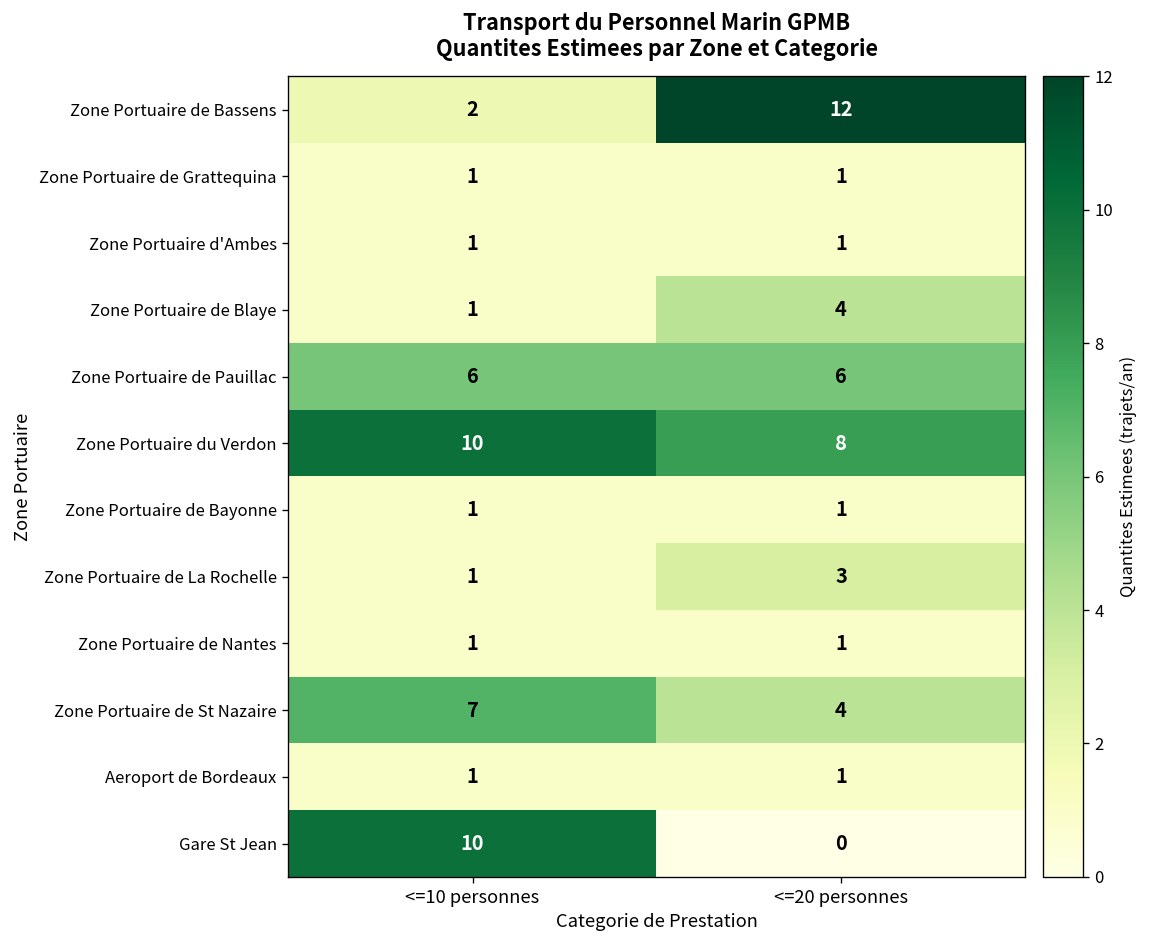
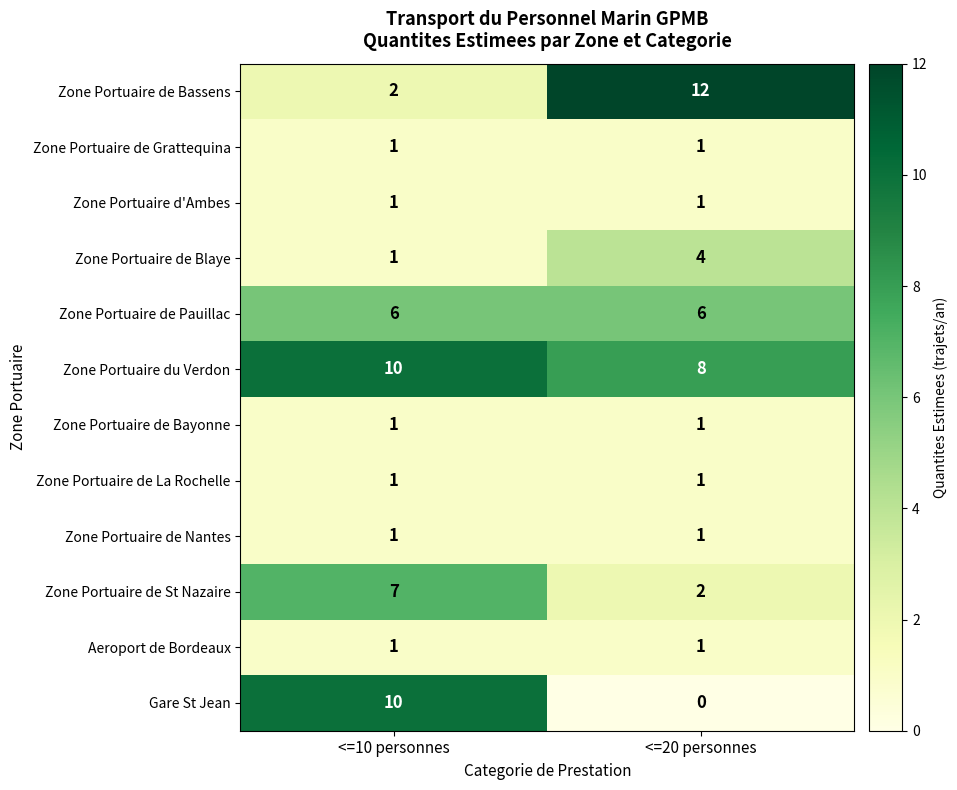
  {
    "Zone Portuaire de Bassens": {
      "<=10 personnes": 2,
      "<=20 personnes": 12
    },
    "Zone Portuaire de Grattequina": {
      "<=10 personnes": 1,
      "<=20 personnes": 1
    },
    "Zone Portuaire d'Ambes": {
      "<=10 personnes": 1,
      "<=20 personnes": 1
    },
    "Zone Portuaire de Blaye": {
      "<=10 personnes": 1,
      "<=20 personnes": 4
    },
    "Zone Portuaire de Pauillac": {
      "<=10 personnes": 6,
      "<=20 personnes": 6
    },
    "Zone Portuaire du Verdon": {
      "<=10 personnes": 10,
      "<=20 personnes": 8
    },
    "Zone Portuaire de Bayonne": {
      "<=10 personnes": 1,
      "<=20 personnes": 1
    },
    "Zone Portuaire de La Rochelle": {
      "<=10 personnes": 1,
-     "<=20 personnes": 3
+     "<=20 personnes": 1
    },
    "Zone Portuaire de Nantes": {
      "<=10 personnes": 1,
      "<=20 personnes": 1
    },
    "Zone Portuaire de St Nazaire": {
      "<=10 personnes": 7,
-     "<=20 personnes": 4
+     "<=20 personnes": 2
    },
    "Aeroport de Bordeaux": {
      "<=10 personnes": 1,
      "<=20 personnes": 1
    },
    "Gare St Jean": {
      "<=10 personnes": 10,
      "<=20 personnes": 0
    }
  }
